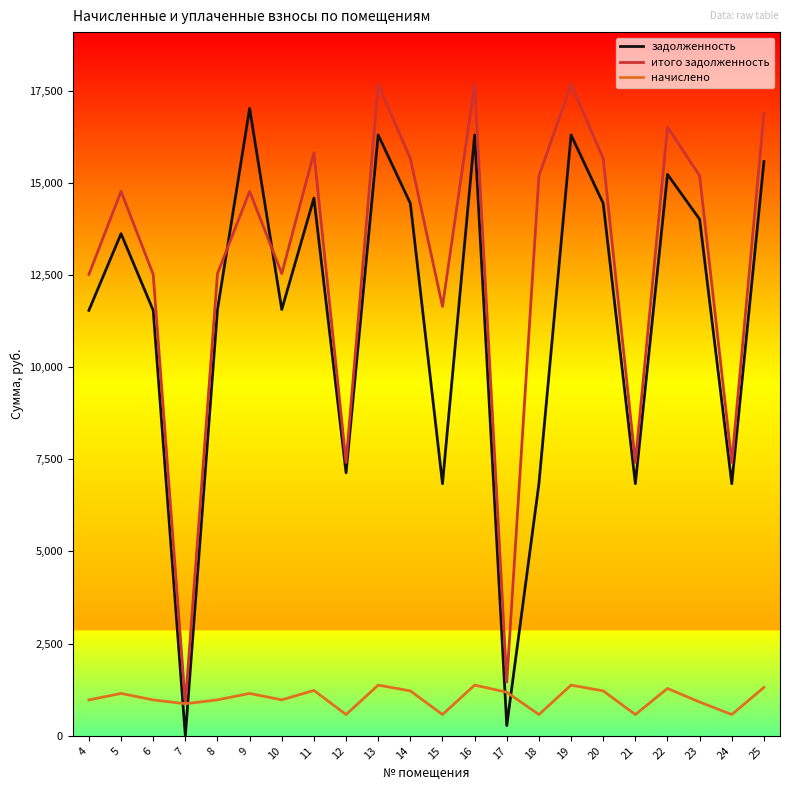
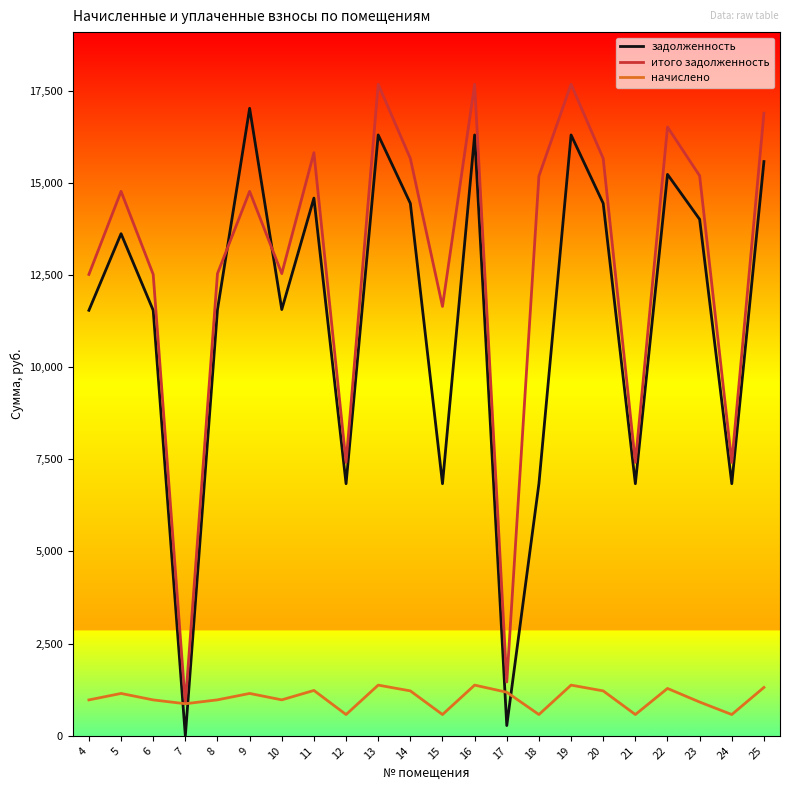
  {
    "задолженность": {
      "4": "11,500",
      "5": "13,600",
      "6": "11,500",
      "7": "0",
      "8": "11,600",
      "9": "17,000",
      "10": "11,600",
      "11": "14,600",
-     "12": "7,100",
+     "12": "6,800",
      "13": "16,300",
      "14": "14,400",
      "15": "6,800",
      "16": "16,300",
      "17": "300",
      "18": "6,800",
      "19": "16,300",
      "20": "14,400",
      "21": "6,800",
      "22": "15,200",
      "23": "14,000",
      "24": "6,800",
      "25": "15,600"
    },
    "итого задолженность": {
      "4": "12,500",
      "5": "14,800",
      "6": "12,500",
      "8": "12,500",
      "9": "14,800",
      "10": "12,500",
      "11": "15,800",
      "12": "7,400",
      "13": "17,700",
      "14": "15,700",
      "15": "11,600",
      "16": "17,700",
      "17": "1,500",
      "18": "15,200",
      "19": "17,700",
      "20": "15,700",
      "21": "7,400",
      "22": "16,500",
      "23": "15,200",
      "24": "7,400",
      "25": "16,900"
    },
    "начислено": {
      "4": "1,000",
      "5": "1,100",
      "6": "1,000",
      "8": "1,000",
      "9": "1,100",
      "10": "1,000",
      "11": "1,200",
      "12": "600",
      "13": "1,400",
      "14": "1,200",
      "15": "600",
      "16": "1,400",
      "17": "1,200",
      "18": "600",
      "19": "1,400",
      "20": "1,200",
      "21": "600",
      "22": "1,300",
      "23": "900",
      "24": "600",
      "25": "1,300"
    }
  }
